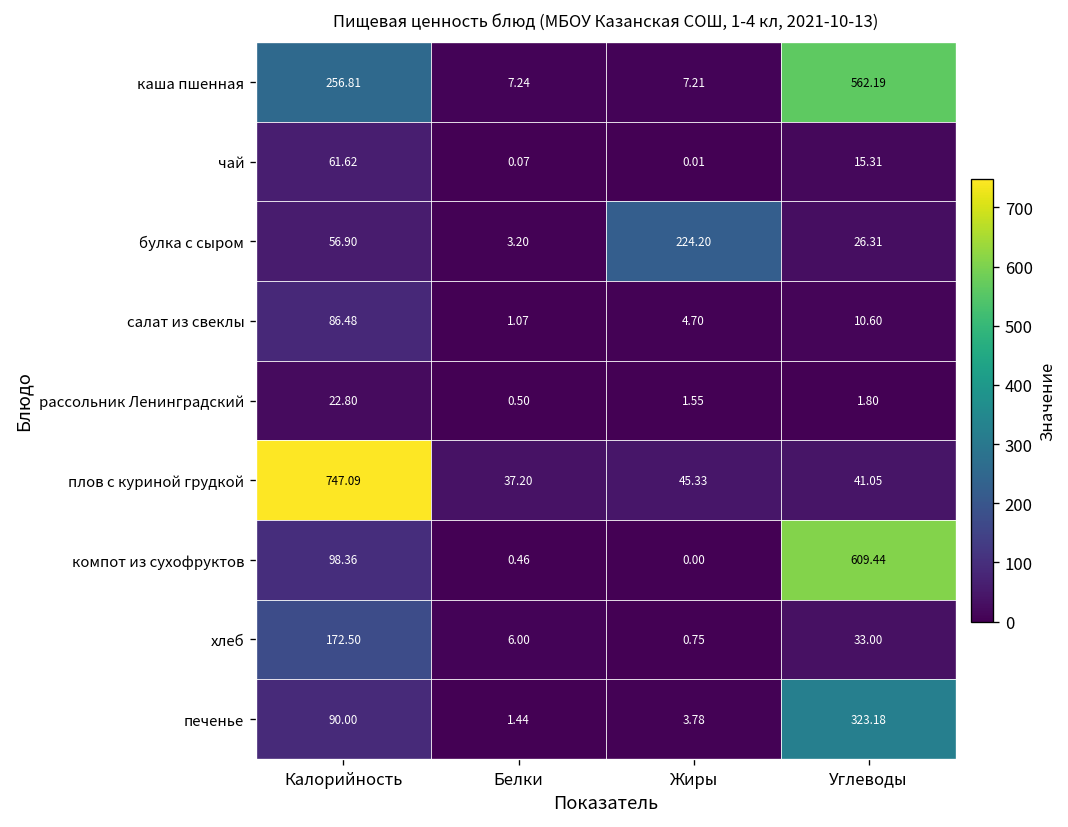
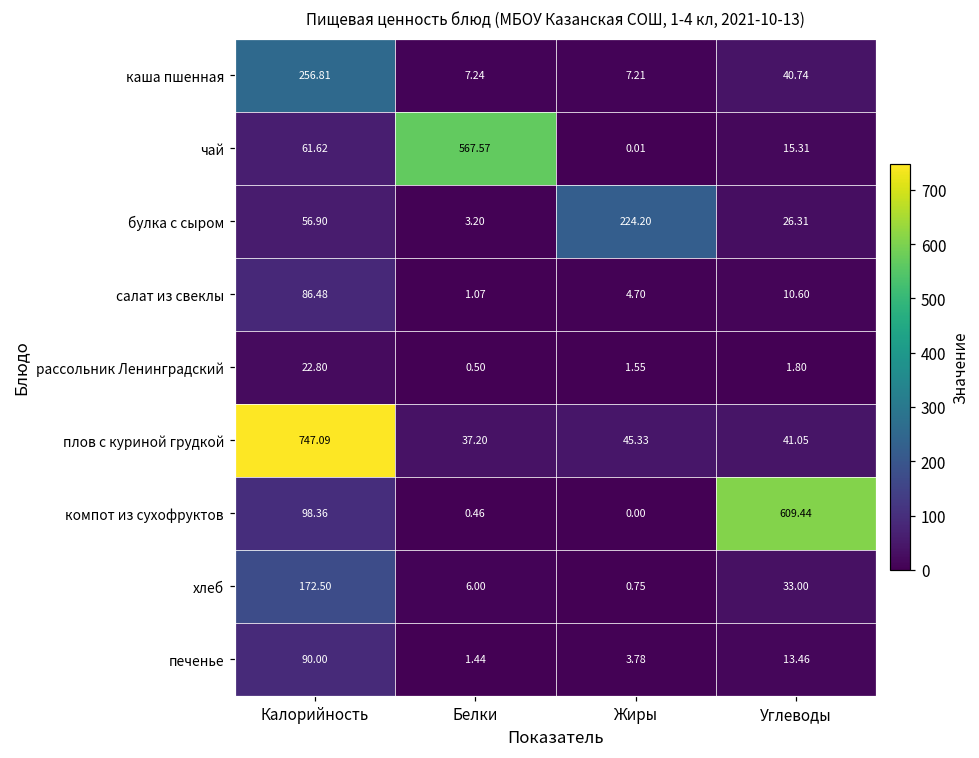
  {
    "каша пшенная": {
      "Калорийность": 256.81,
      "Белки": 7.24,
      "Жиры": 7.21,
-     "Углеводы": 562.19
+     "Углеводы": 40.74
    },
    "чай": {
      "Калорийность": 61.62,
-     "Белки": 0.07,
+     "Белки": 567.57,
      "Жиры": 0.01,
      "Углеводы": 15.31
    },
    "булка с сыром": {
      "Калорийность": 56.90,
      "Белки": 3.20,
      "Жиры": 224.20,
      "Углеводы": 26.31
    },
    "салат из свеклы": {
      "Калорийность": 86.48,
      "Белки": 1.07,
      "Жиры": 4.70,
      "Углеводы": 10.60
    },
    "рассольник Ленинградский": {
      "Калорийность": 22.80,
      "Белки": 0.50,
      "Жиры": 1.55,
      "Углеводы": 1.80
    },
    "плов с куриной грудкой": {
      "Калорийность": 747.09,
      "Белки": 37.20,
      "Жиры": 45.33,
      "Углеводы": 41.05
    },
    "компот из сухофруктов": {
      "Калорийность": 98.36,
      "Белки": 0.46,
      "Жиры": 0.00,
      "Углеводы": 609.44
    },
    "хлеб": {
      "Калорийность": 172.50,
      "Белки": 6.00,
      "Жиры": 0.75,
      "Углеводы": 33.00
    },
    "печенье": {
      "Калорийность": 90.00,
      "Белки": 1.44,
      "Жиры": 3.78,
-     "Углеводы": 323.18
+     "Углеводы": 13.46
    }
  }
